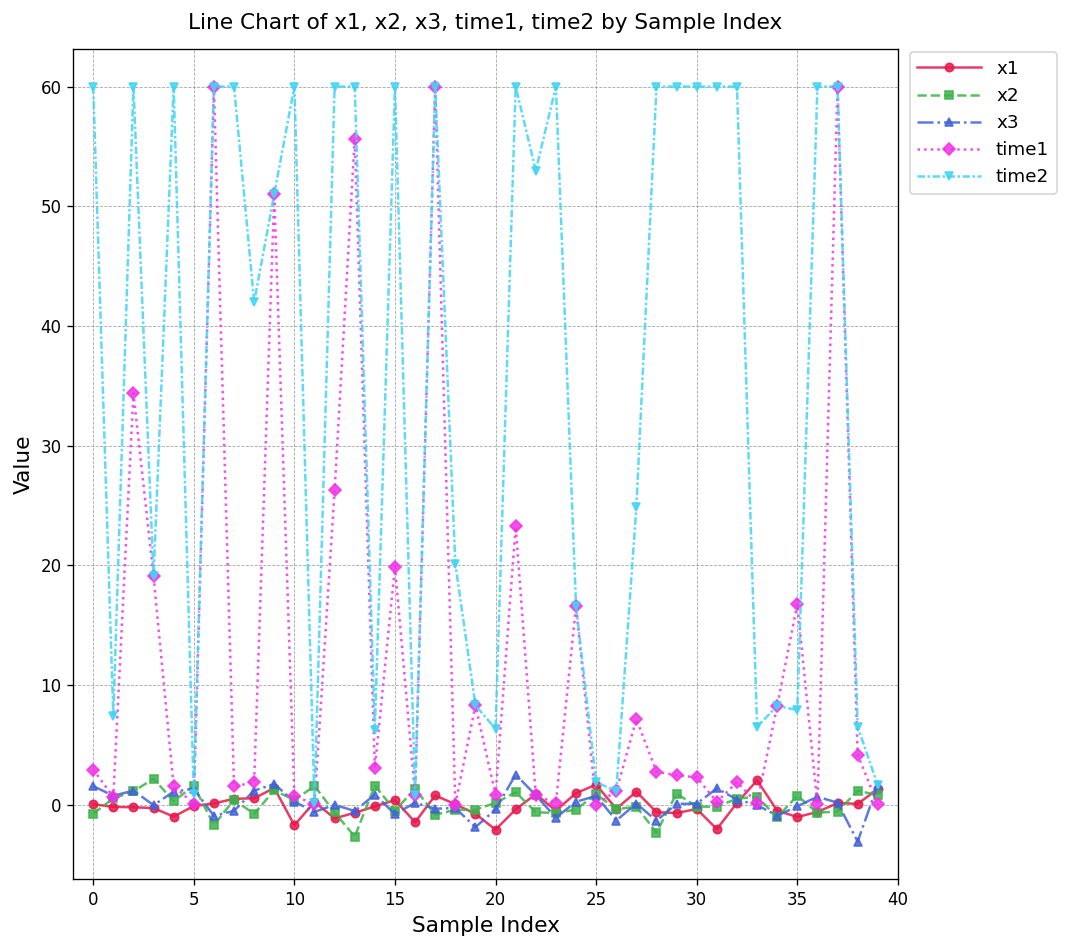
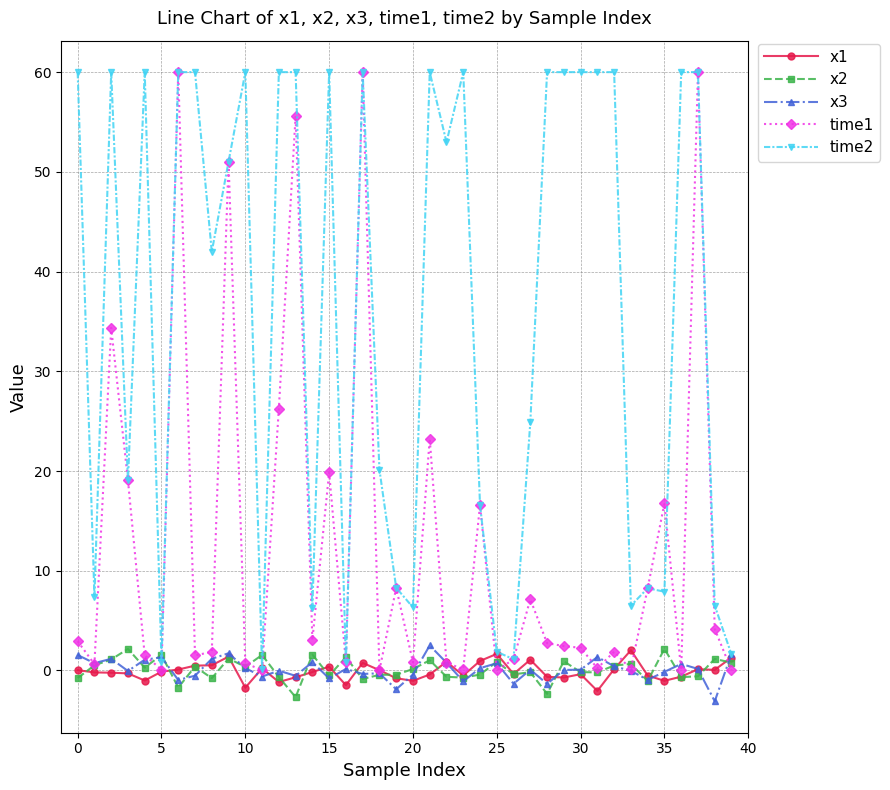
  {
    "x1": {
      "0": 0,
      "10": -2,
      "15": 0,
-     "20": -2,
+     "20": -1,
      "35": -1
    },
    "x2": {
      "0": -1,
      "15": -1,
      "20": 0,
-     "35": 1
+     "35": 2
    },
    "x3": {
      "0": 2,
      "15": -1,
      "20": 0,
      "35": 0
    },
    "time1": {
      "0": 3,
      "10": 1,
      "15": 20,
      "20": 1,
      "25": 0,
      "30": 2,
      "35": 17
    },
    "time2": {
      "0": 60,
      "5": 1,
      "10": 60,
      "15": 60,
      "20": 6,
      "30": 60,
      "35": 8
    }
  }
